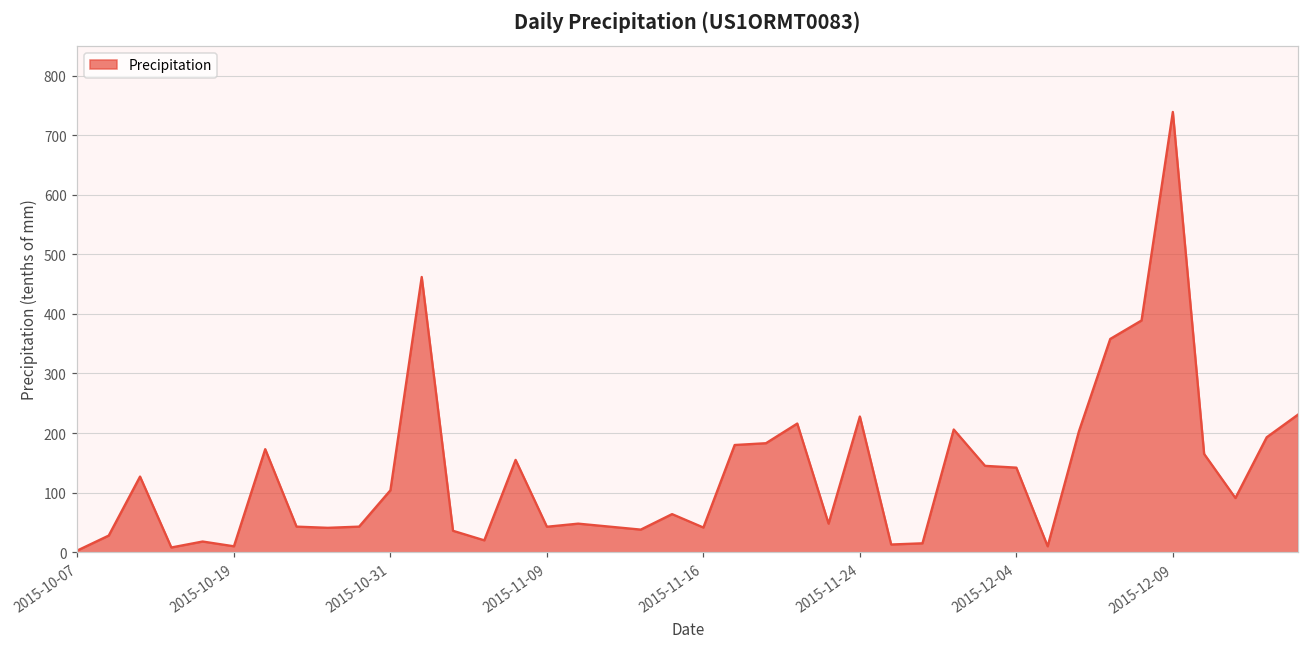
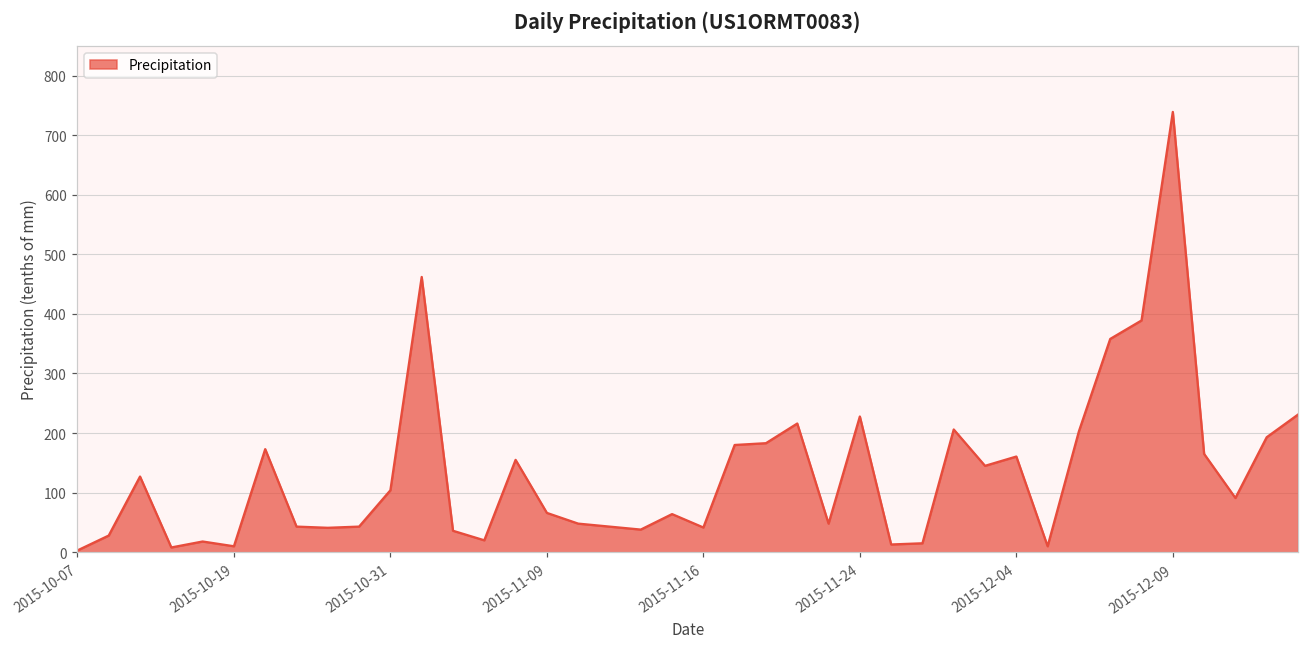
  {
    "2015-10-07": 0,
    "2015-10-19": 10,
    "2015-10-31": 100,
-   "2015-11-09": 40,
+   "2015-11-09": 70,
    "2015-11-16": 40,
    "2015-11-24": 230,
-   "2015-12-04": 140,
+   "2015-12-04": 160,
    "2015-12-09": 740
  }
